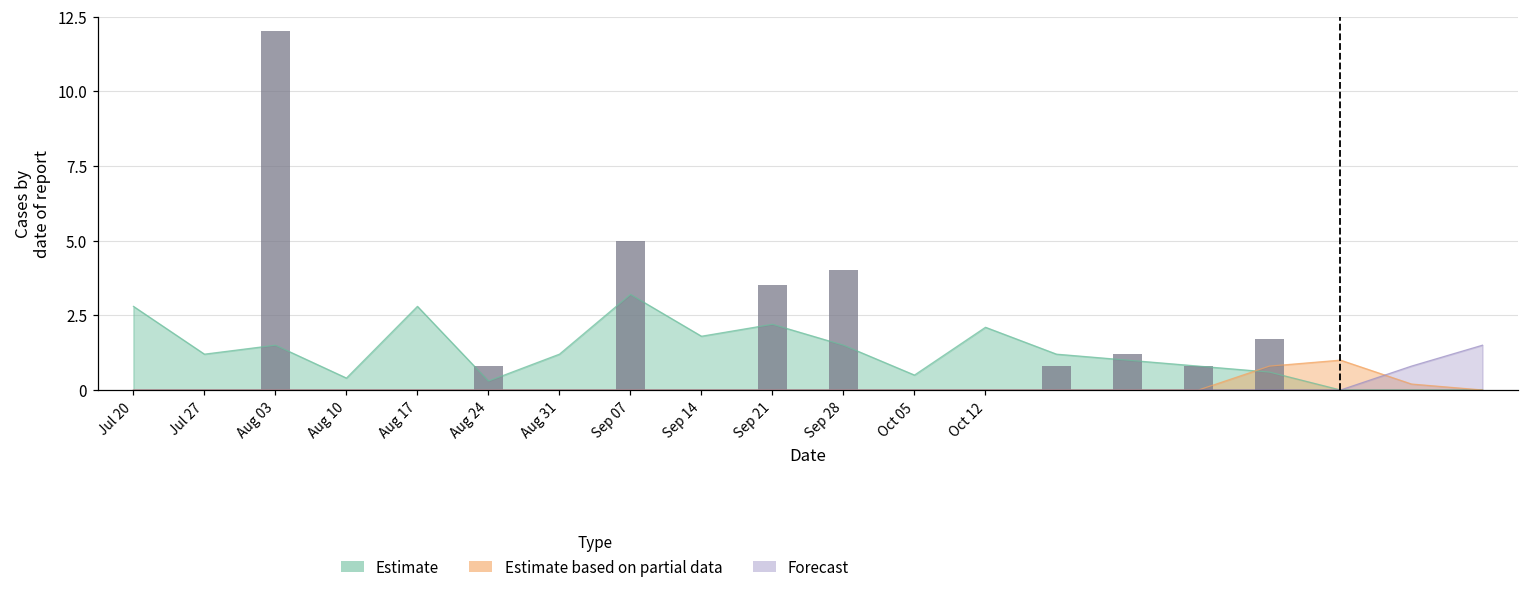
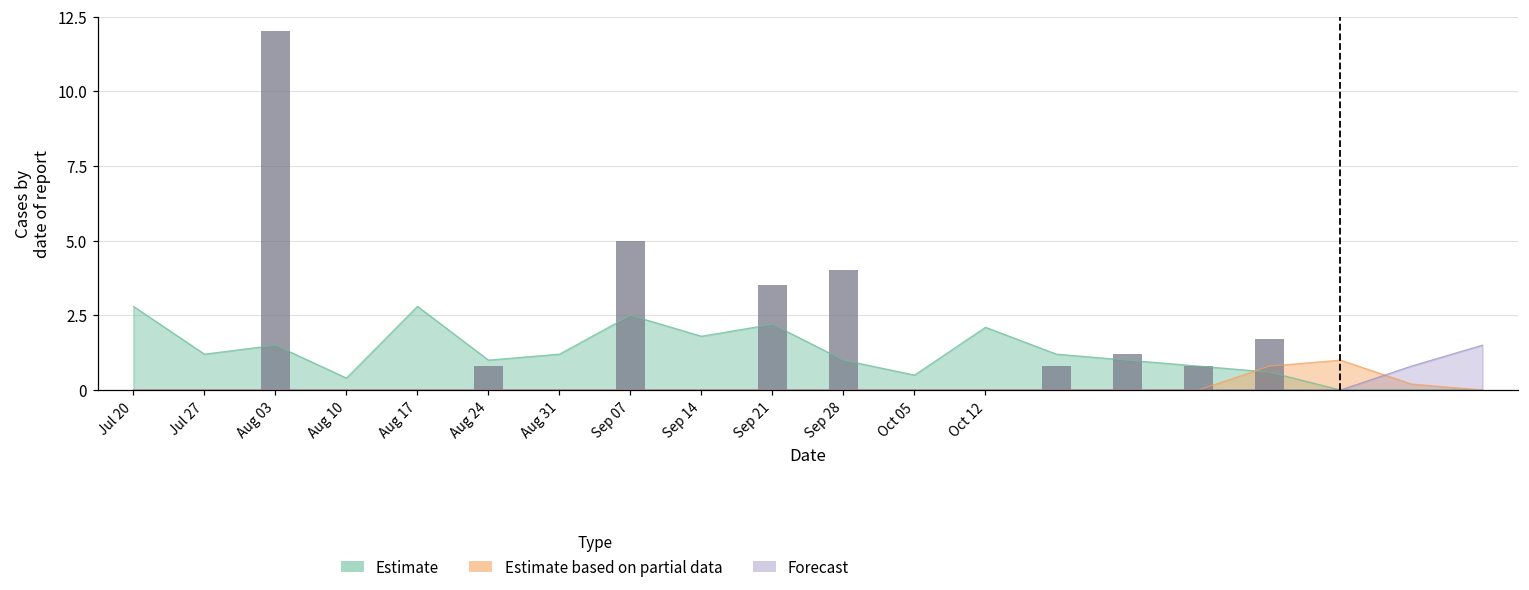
  {
    "Estimate": {
      "Jul 20": 2.8,
      "Jul 27": 1.2,
      "Aug 03": 1.5,
      "Aug 10": 0.4,
      "Aug 17": 2.8,
-     "Aug 24": 0.3,
+     "Aug 24": 1.0,
      "Aug 31": 1.2,
-     "Sep 07": 3.2,
+     "Sep 07": 2.5,
      "Sep 14": 1.8,
      "Sep 21": 2.2,
-     "Sep 28": 1.5,
+     "Sep 28": 1.0,
      "Oct 05": 0.5,
      "Oct 12": 2.1
    }
  }
